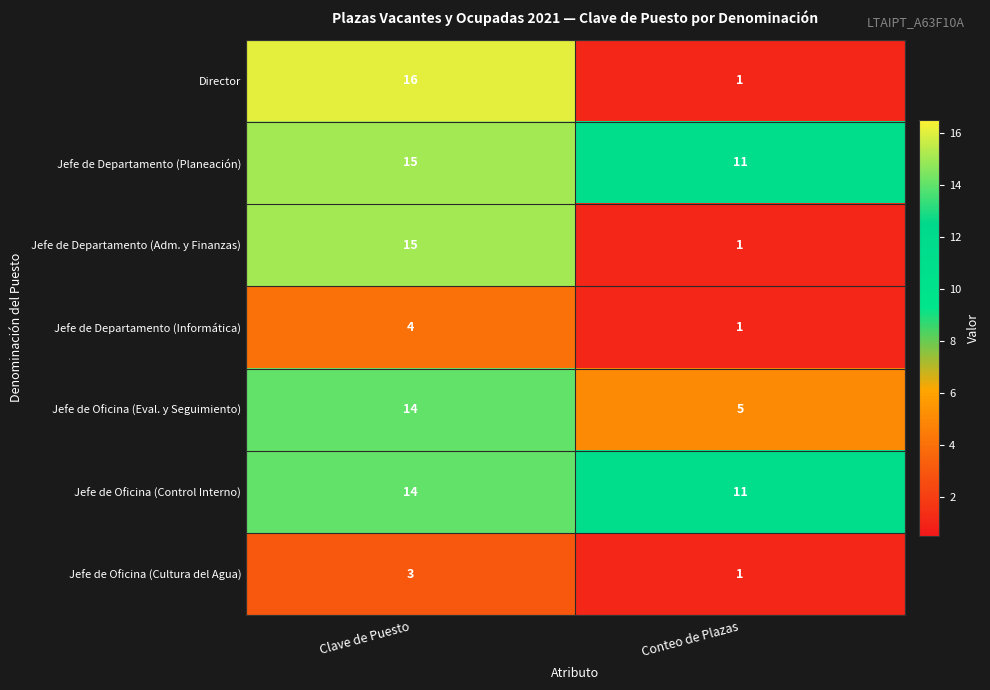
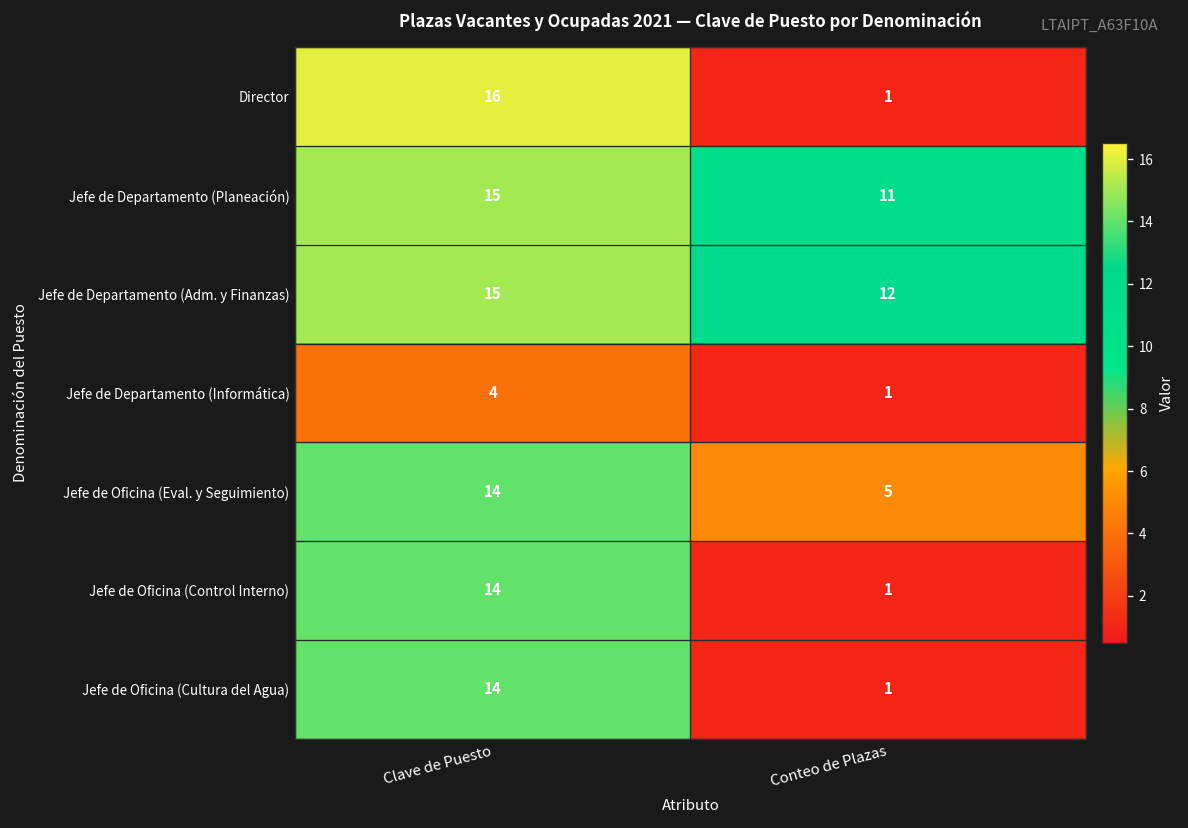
  {
    "Director": {
      "Clave de Puesto": 16,
      "Conteo de Plazas": 1
    },
    "Jefe de Departamento (Planeación)": {
      "Clave de Puesto": 15,
      "Conteo de Plazas": 11
    },
    "Jefe de Departamento (Adm. y Finanzas)": {
      "Clave de Puesto": 15,
-     "Conteo de Plazas": 1
+     "Conteo de Plazas": 12
    },
    "Jefe de Departamento (Informática)": {
      "Clave de Puesto": 4,
      "Conteo de Plazas": 1
    },
    "Jefe de Oficina (Eval. y Seguimiento)": {
      "Clave de Puesto": 14,
      "Conteo de Plazas": 5
    },
    "Jefe de Oficina (Control Interno)": {
      "Clave de Puesto": 14,
-     "Conteo de Plazas": 11
+     "Conteo de Plazas": 1
    },
    "Jefe de Oficina (Cultura del Agua)": {
-     "Clave de Puesto": 3,
+     "Clave de Puesto": 14,
      "Conteo de Plazas": 1
    }
  }
